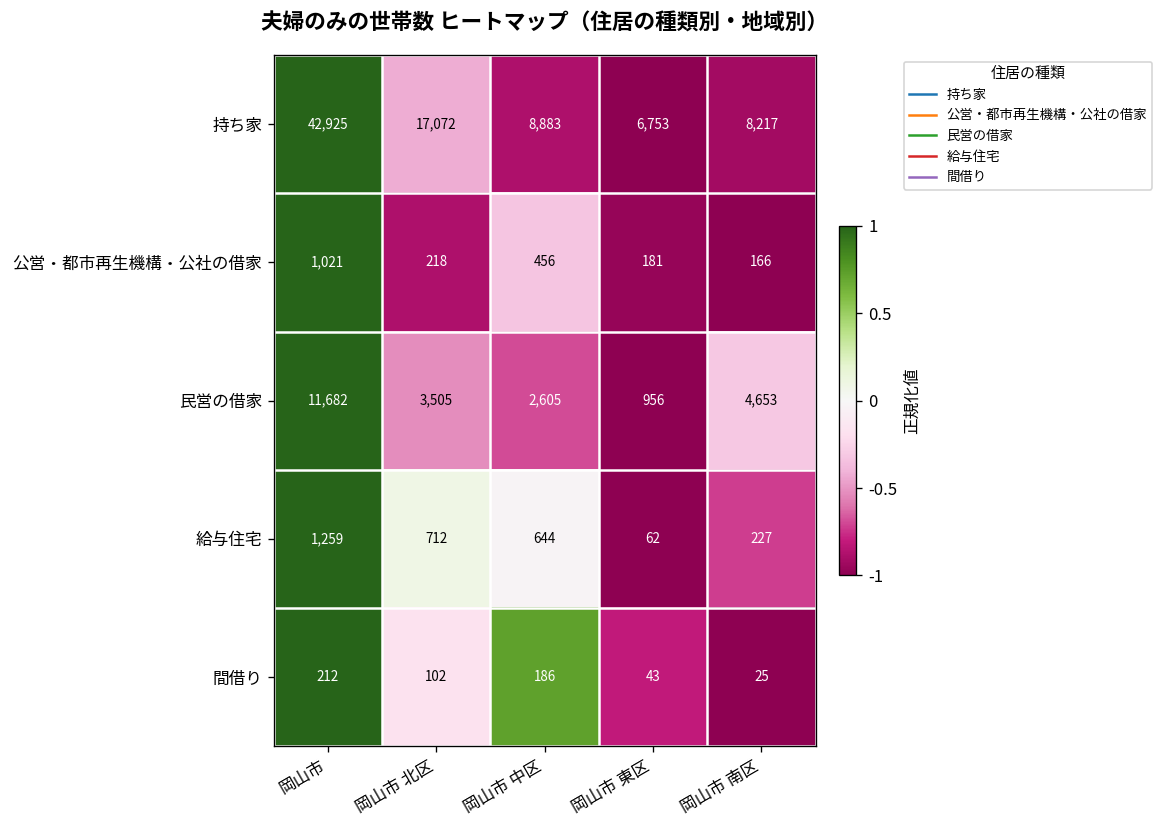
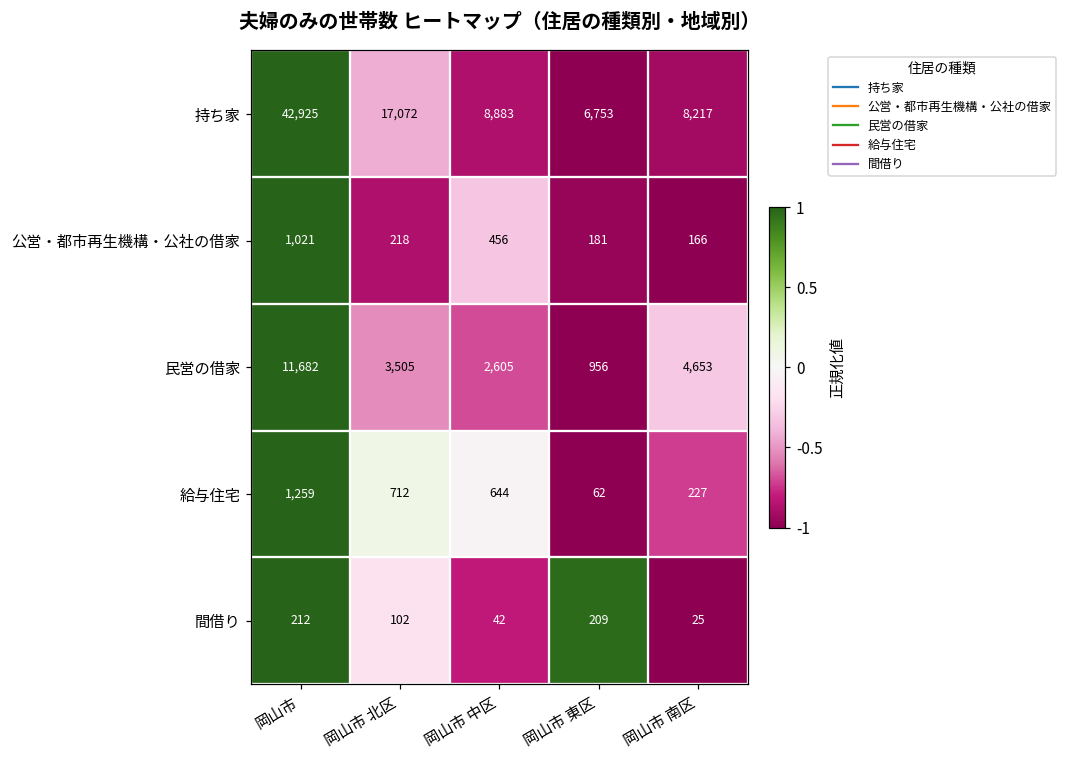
  {
    "持ち家": {
      "岡山市": "42,925",
      "岡山市 北区": "17,072",
      "岡山市 中区": "8,883",
      "岡山市 東区": "6,753",
      "岡山市 南区": "8,217"
    },
    "公営・都市再生機構・公社の借家": {
      "岡山市": "1,021",
      "岡山市 北区": "218",
      "岡山市 中区": "456",
      "岡山市 東区": "181",
      "岡山市 南区": "166"
    },
    "民営の借家": {
      "岡山市": "11,682",
      "岡山市 北区": "3,505",
      "岡山市 中区": "2,605",
      "岡山市 東区": "956",
      "岡山市 南区": "4,653"
    },
    "給与住宅": {
      "岡山市": "1,259",
      "岡山市 北区": "712",
      "岡山市 中区": "644",
      "岡山市 東区": "62",
      "岡山市 南区": "227"
    },
    "間借り": {
      "岡山市": "212",
      "岡山市 北区": "102",
-     "岡山市 中区": "186",
-     "岡山市 東区": "43",
+     "岡山市 中区": "42",
+     "岡山市 東区": "209",
      "岡山市 南区": "25"
    }
  }
